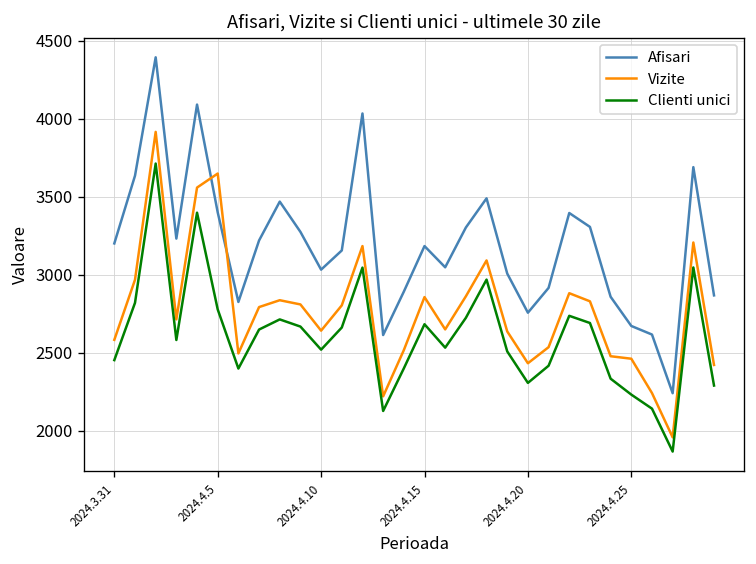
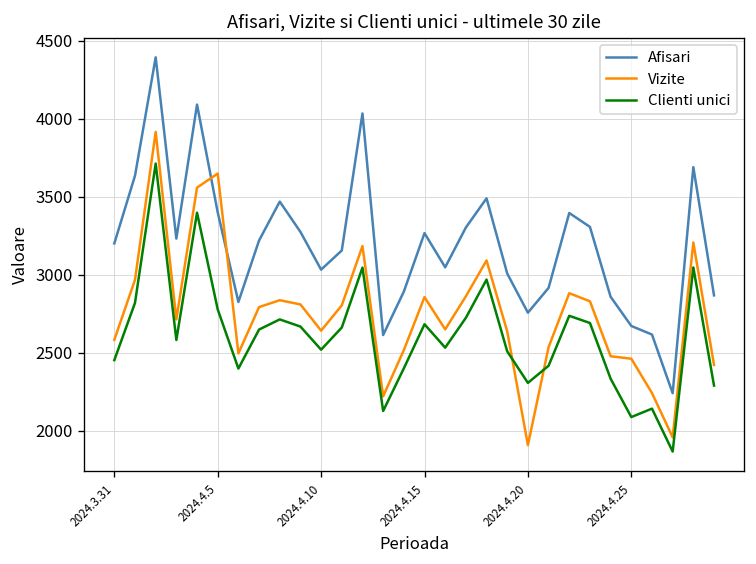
  {
    "Afisari": {
      "2024.3.31": 3200,
      "2024.4.5": 3400,
      "2024.4.10": 3030,
-     "2024.4.15": 3180,
+     "2024.4.15": 3270,
      "2024.4.20": 2760,
      "2024.4.25": 2670
    },
    "Vizite": {
      "2024.3.31": 2580,
      "2024.4.5": 3650,
      "2024.4.10": 2640,
      "2024.4.15": 2860,
-     "2024.4.20": 2430,
+     "2024.4.20": 1910,
      "2024.4.25": 2460
    },
    "Clienti unici": {
      "2024.3.31": 2450,
      "2024.4.5": 2780,
      "2024.4.10": 2520,
      "2024.4.15": 2680,
      "2024.4.20": 2310,
-     "2024.4.25": 2230
+     "2024.4.25": 2090
    }
  }
